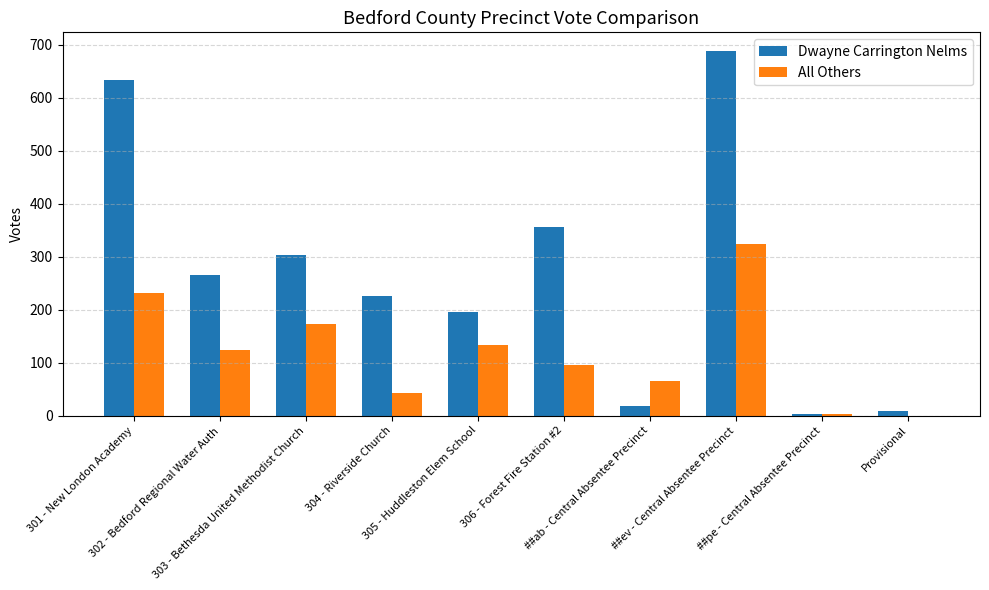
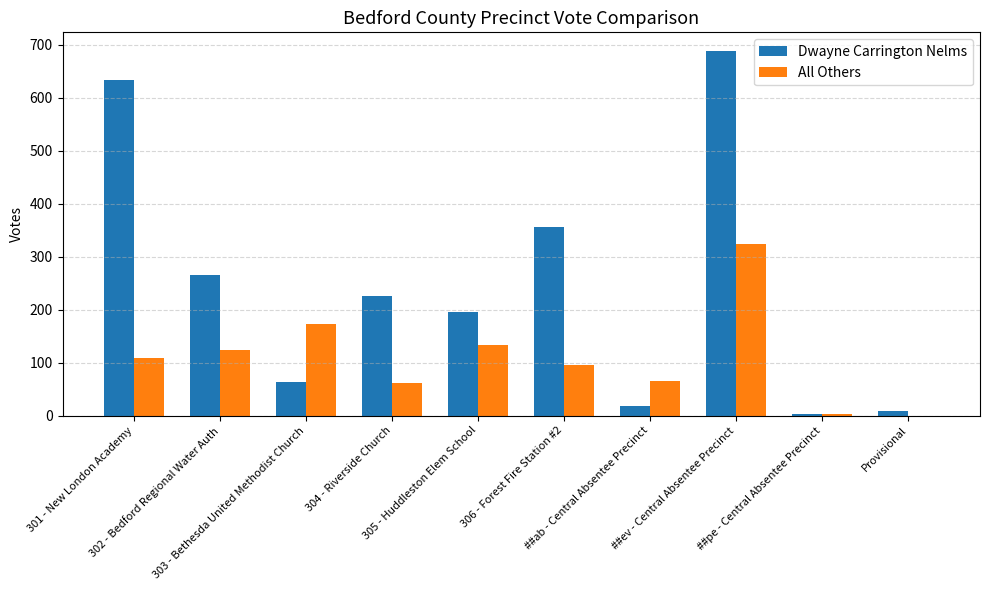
  {
    "Dwayne Carrington Nelms": {
      "301 - New London Academy": 630,
      "302 - Bedford Regional Water Auth": 270,
-     "303 - Bethesda United Methodist Church": 300,
+     "303 - Bethesda United Methodist Church": 60,
      "304 - Riverside Church": 230,
      "305 - Huddleston Elem School": 200,
      "306 - Forest Fire Station #2": 360,
      "##ab - Central Absentee Precinct": 20,
      "##ev - Central Absentee Precinct": 690,
      "Provisional": 10
    },
    "All Others": {
-     "301 - New London Academy": 230,
+     "301 - New London Academy": 110,
      "302 - Bedford Regional Water Auth": 120,
      "303 - Bethesda United Methodist Church": 170,
-     "304 - Riverside Church": 40,
+     "304 - Riverside Church": 60,
      "305 - Huddleston Elem School": 130,
      "306 - Forest Fire Station #2": 100,
      "##ab - Central Absentee Precinct": 70,
      "##ev - Central Absentee Precinct": 320,
      "Provisional": 0
    }
  }
